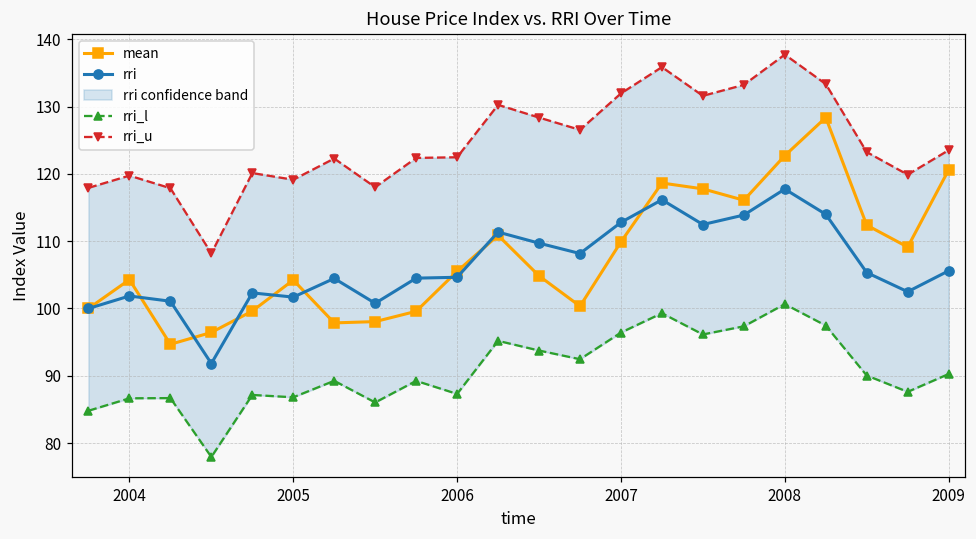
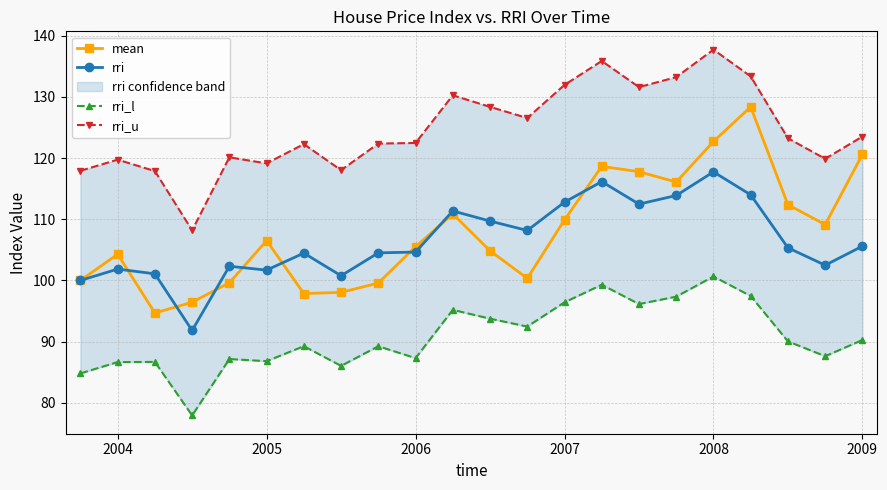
  {
    "mean": {
      "2004": 104,
-     "2005": 104,
+     "2005": 107,
      "2006": 106,
      "2007": 110,
      "2008": 123,
      "2009": 121
    },
    "rri_l": {
      "2004": 87,
      "2005": 87,
      "2006": 87,
      "2007": 96,
      "2008": 101,
      "2009": 90
    }
  }
